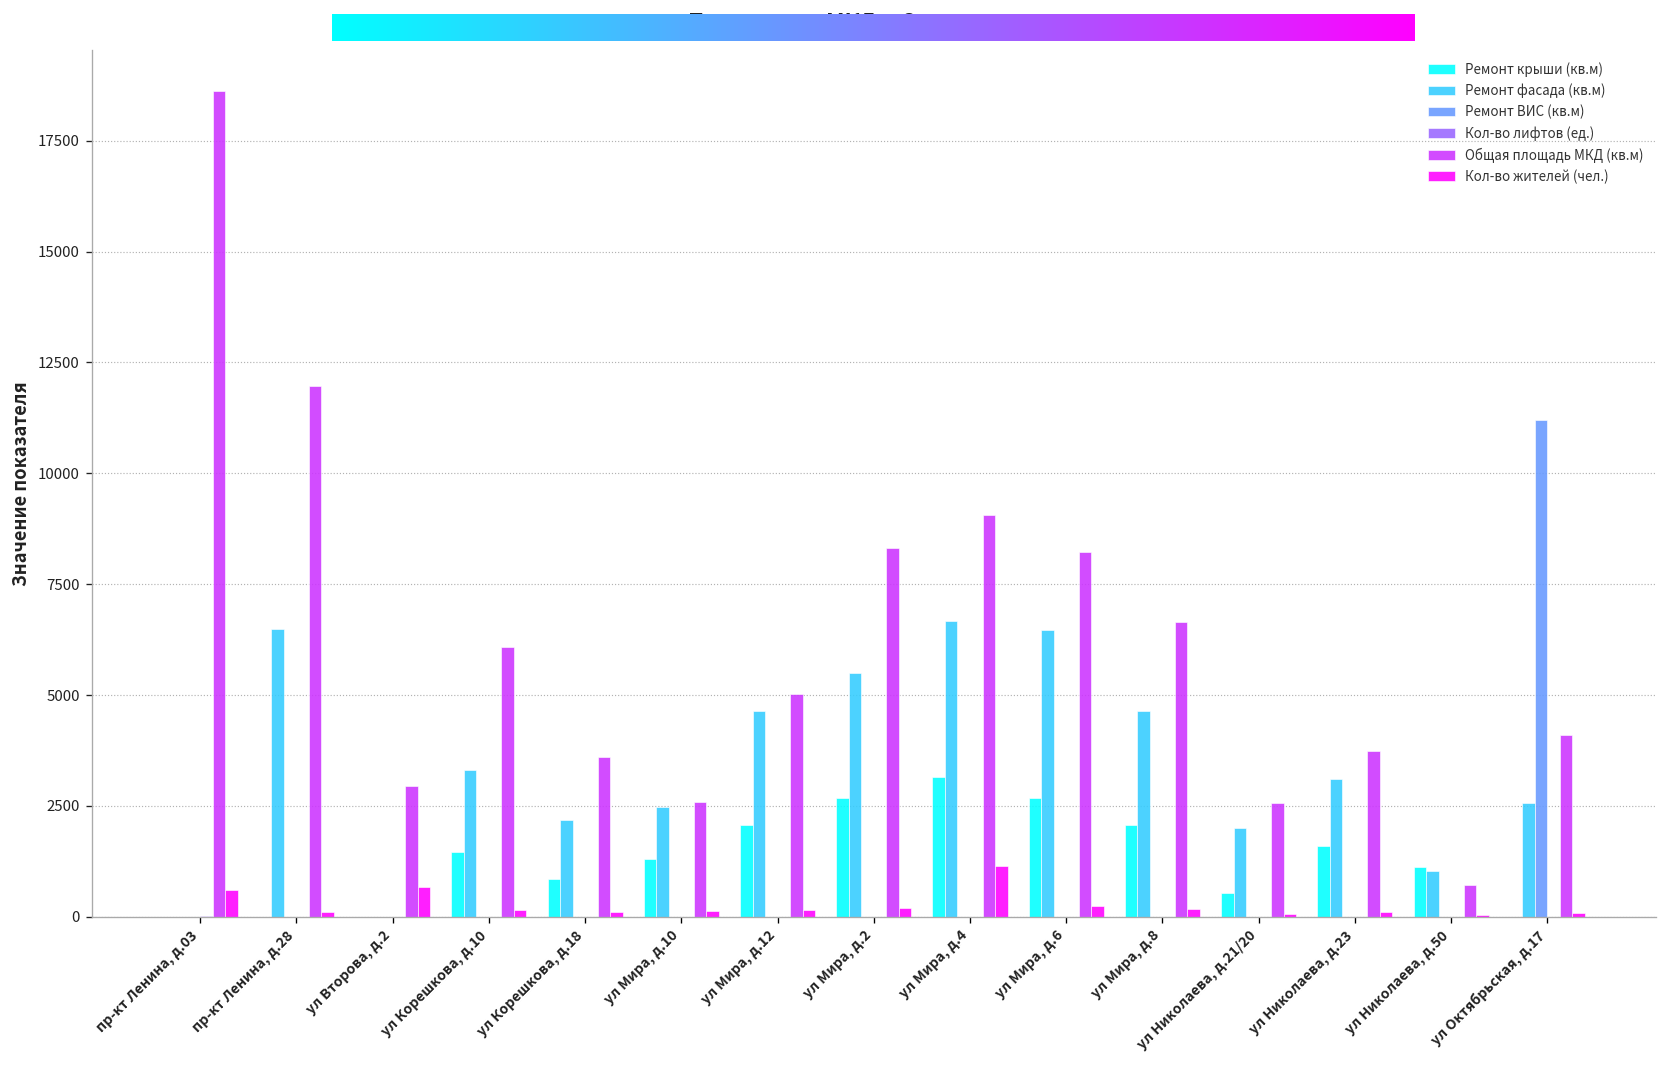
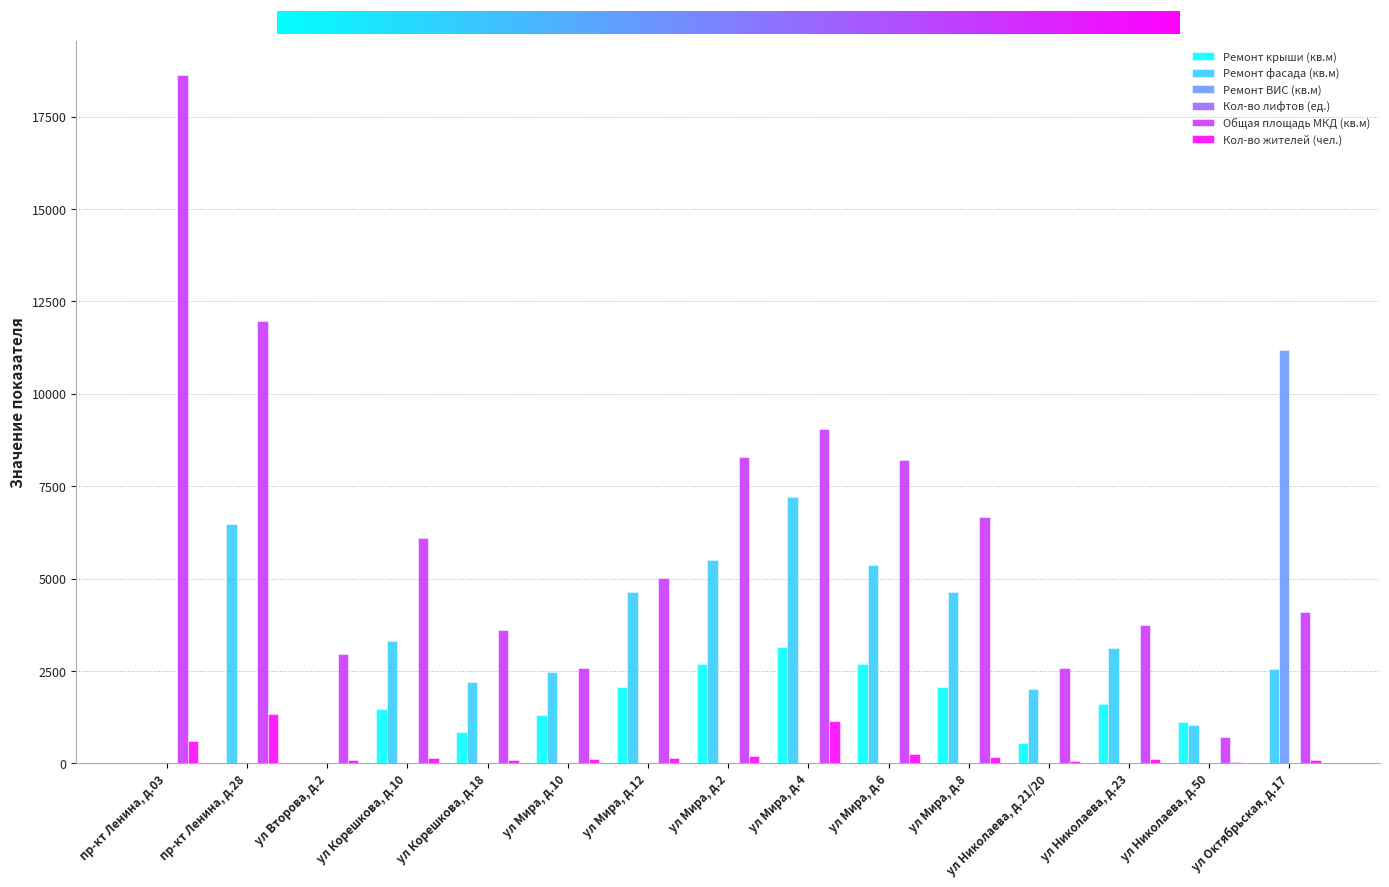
  {
    "Ремонт крыши (кв.м)": {
      "пр-кт Ленина, д.03": 0,
      "пр-кт Ленина, д.28": 0,
      "ул Второва, д.2": 0,
      "ул Корешкова, д.10": 1500,
      "ул Корешкова, д.18": 900,
      "ул Мира, д.10": 1300,
      "ул Мира, д.12": 2100,
      "ул Мира, д.2": 2700,
      "ул Мира, д.4": 3100,
      "ул Мира, д.6": 2700,
      "ул Мира, д.8": 2100,
      "ул Николаева, д.21/20": 500,
      "ул Николаева, д.23": 1600,
      "ул Николаева, д.50": 1100,
      "ул Октябрьская, д.17": 0
    },
    "Ремонт фасада (кв.м)": {
      "пр-кт Ленина, д.03": 0,
      "пр-кт Ленина, д.28": 6500,
      "ул Второва, д.2": 0,
      "ул Корешкова, д.10": 3300,
      "ул Корешкова, д.18": 2200,
      "ул Мира, д.10": 2500,
      "ул Мира, д.12": 4600,
      "ул Мира, д.2": 5500,
-     "ул Мира, д.4": 6700,
-     "ул Мира, д.6": 6500,
+     "ул Мира, д.4": 7200,
+     "ул Мира, д.6": 5400,
      "ул Мира, д.8": 4600,
      "ул Николаева, д.21/20": 2000,
      "ул Николаева, д.23": 3100,
      "ул Николаева, д.50": 1000,
      "ул Октябрьская, д.17": 2600
    },
    "Ремонт ВИС (кв.м)": {
      "пр-кт Ленина, д.03": 0,
      "пр-кт Ленина, д.28": 0,
      "ул Второва, д.2": 0,
      "ул Корешкова, д.10": 0,
      "ул Корешкова, д.18": 0,
      "ул Мира, д.10": 0,
      "ул Мира, д.12": 0,
      "ул Мира, д.2": 0,
      "ул Мира, д.4": 0,
      "ул Мира, д.6": 0,
      "ул Мира, д.8": 0,
      "ул Николаева, д.21/20": 0,
      "ул Николаева, д.23": 0,
      "ул Николаева, д.50": 0,
      "ул Октябрьская, д.17": 11200
    },
    "Кол-во лифтов (ед.)": {
      "пр-кт Ленина, д.28": 0,
      "ул Корешкова, д.10": 0,
      "ул Корешкова, д.18": 0,
      "ул Мира, д.10": 0,
      "ул Мира, д.12": 0,
      "ул Мира, д.2": 0,
      "ул Мира, д.4": 0,
      "ул Мира, д.6": 0,
      "ул Мира, д.8": 0,
      "ул Николаева, д.21/20": 0,
      "ул Николаева, д.23": 0,
      "ул Николаева, д.50": 0,
      "ул Октябрьская, д.17": 0
    },
    "Общая площадь МКД (кв.м)": {
      "пр-кт Ленина, д.03": 18600,
      "пр-кт Ленина, д.28": 12000,
      "ул Второва, д.2": 3000,
      "ул Корешкова, д.10": 6100,
      "ул Корешкова, д.18": 3600,
      "ул Мира, д.10": 2600,
      "ул Мира, д.12": 5000,
      "ул Мира, д.2": 8300,
      "ул Мира, д.4": 9100,
      "ул Мира, д.6": 8200,
      "ул Мира, д.8": 6700,
      "ул Николаева, д.21/20": 2600,
      "ул Николаева, д.23": 3700,
      "ул Николаева, д.50": 700,
      "ул Октябрьская, д.17": 4100
    },
    "Кол-во жителей (чел.)": {
      "пр-кт Ленина, д.03": 600,
-     "пр-кт Ленина, д.28": 100,
-     "ул Второва, д.2": 700,
+     "пр-кт Ленина, д.28": 1300,
+     "ул Второва, д.2": 100,
      "ул Корешкова, д.10": 100,
      "ул Корешкова, д.18": 100,
      "ул Мира, д.10": 100,
      "ул Мира, д.12": 100,
      "ул Мира, д.2": 200,
      "ул Мира, д.4": 1100,
      "ул Мира, д.6": 200,
      "ул Мира, д.8": 200,
      "ул Николаева, д.23": 100,
      "ул Октябрьская, д.17": 100
    }
  }
